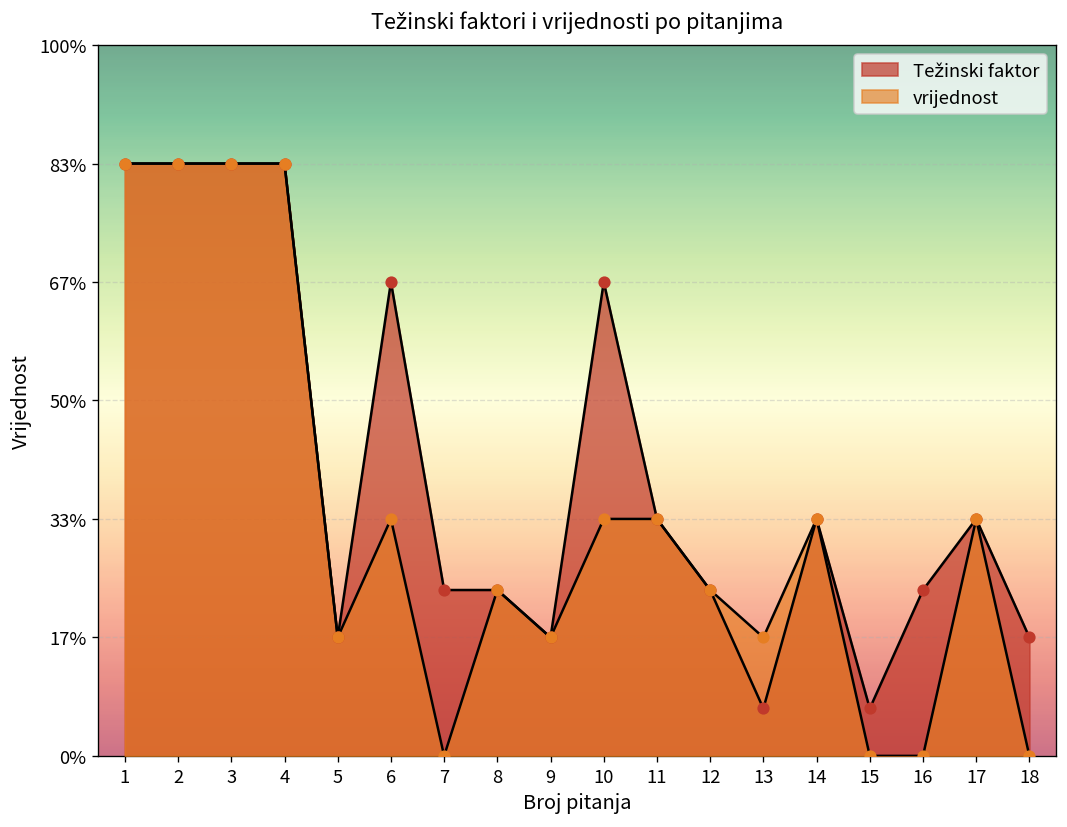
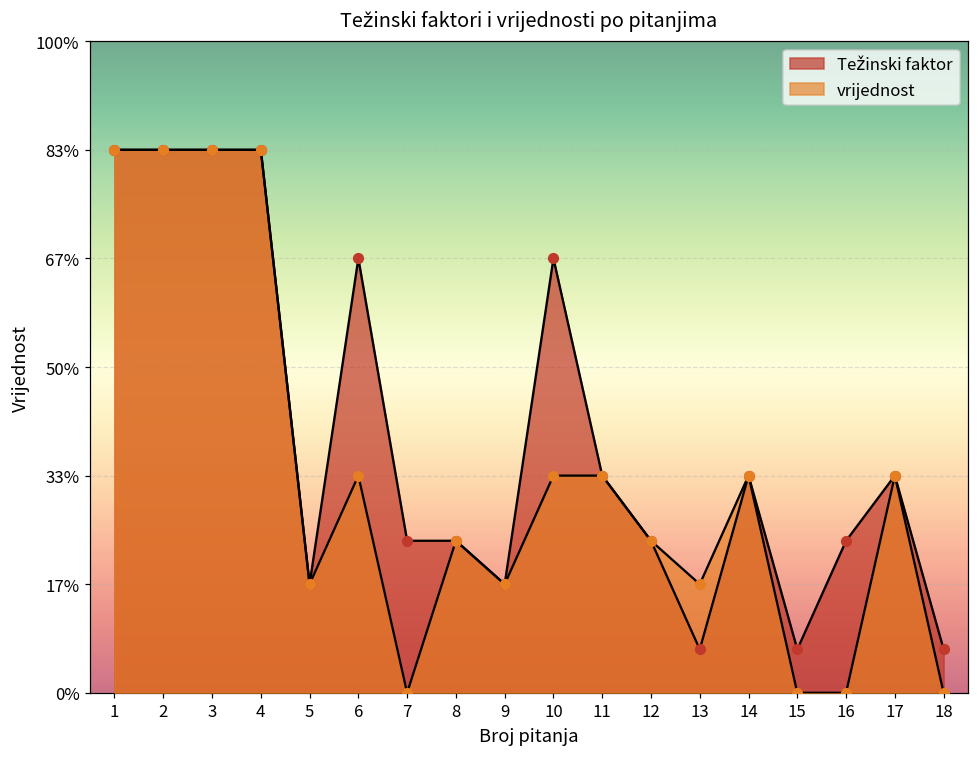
  {
    "Težinski faktor": {
      "6": "67%",
      "7": "23%",
      "10": "67%",
      "13": "7%",
      "15": "7%",
      "16": "23%",
-     "18": "17%"
+     "18": "7%"
    },
    "vrijednost": {
      "6": "33%",
      "7": "0%",
      "10": "33%",
      "13": "17%",
      "15": "0%",
      "16": "0%",
      "18": "0%"
    }
  }
